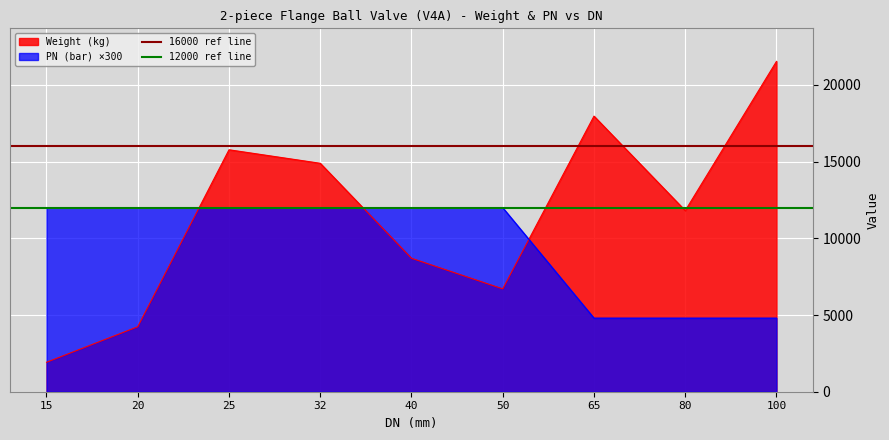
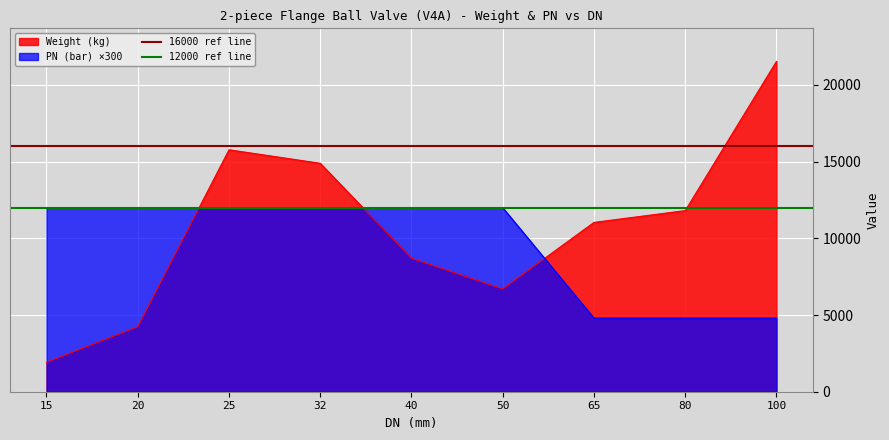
  {
    "Weight (kg)": {
      "15": 1900,
      "20": 4200,
      "25": 15800,
      "32": 14900,
      "40": 8700,
      "50": 6700,
-     "65": 18000,
+     "65": 11000,
      "80": 11800,
      "100": 21500
    },
    "PN (bar) ×300": {
      "15": 12000,
      "20": 12000,
      "25": 12000,
      "32": 12000,
      "40": 12000,
      "50": 12000,
      "65": 4800,
      "80": 4800,
      "100": 4800
    }
  }
